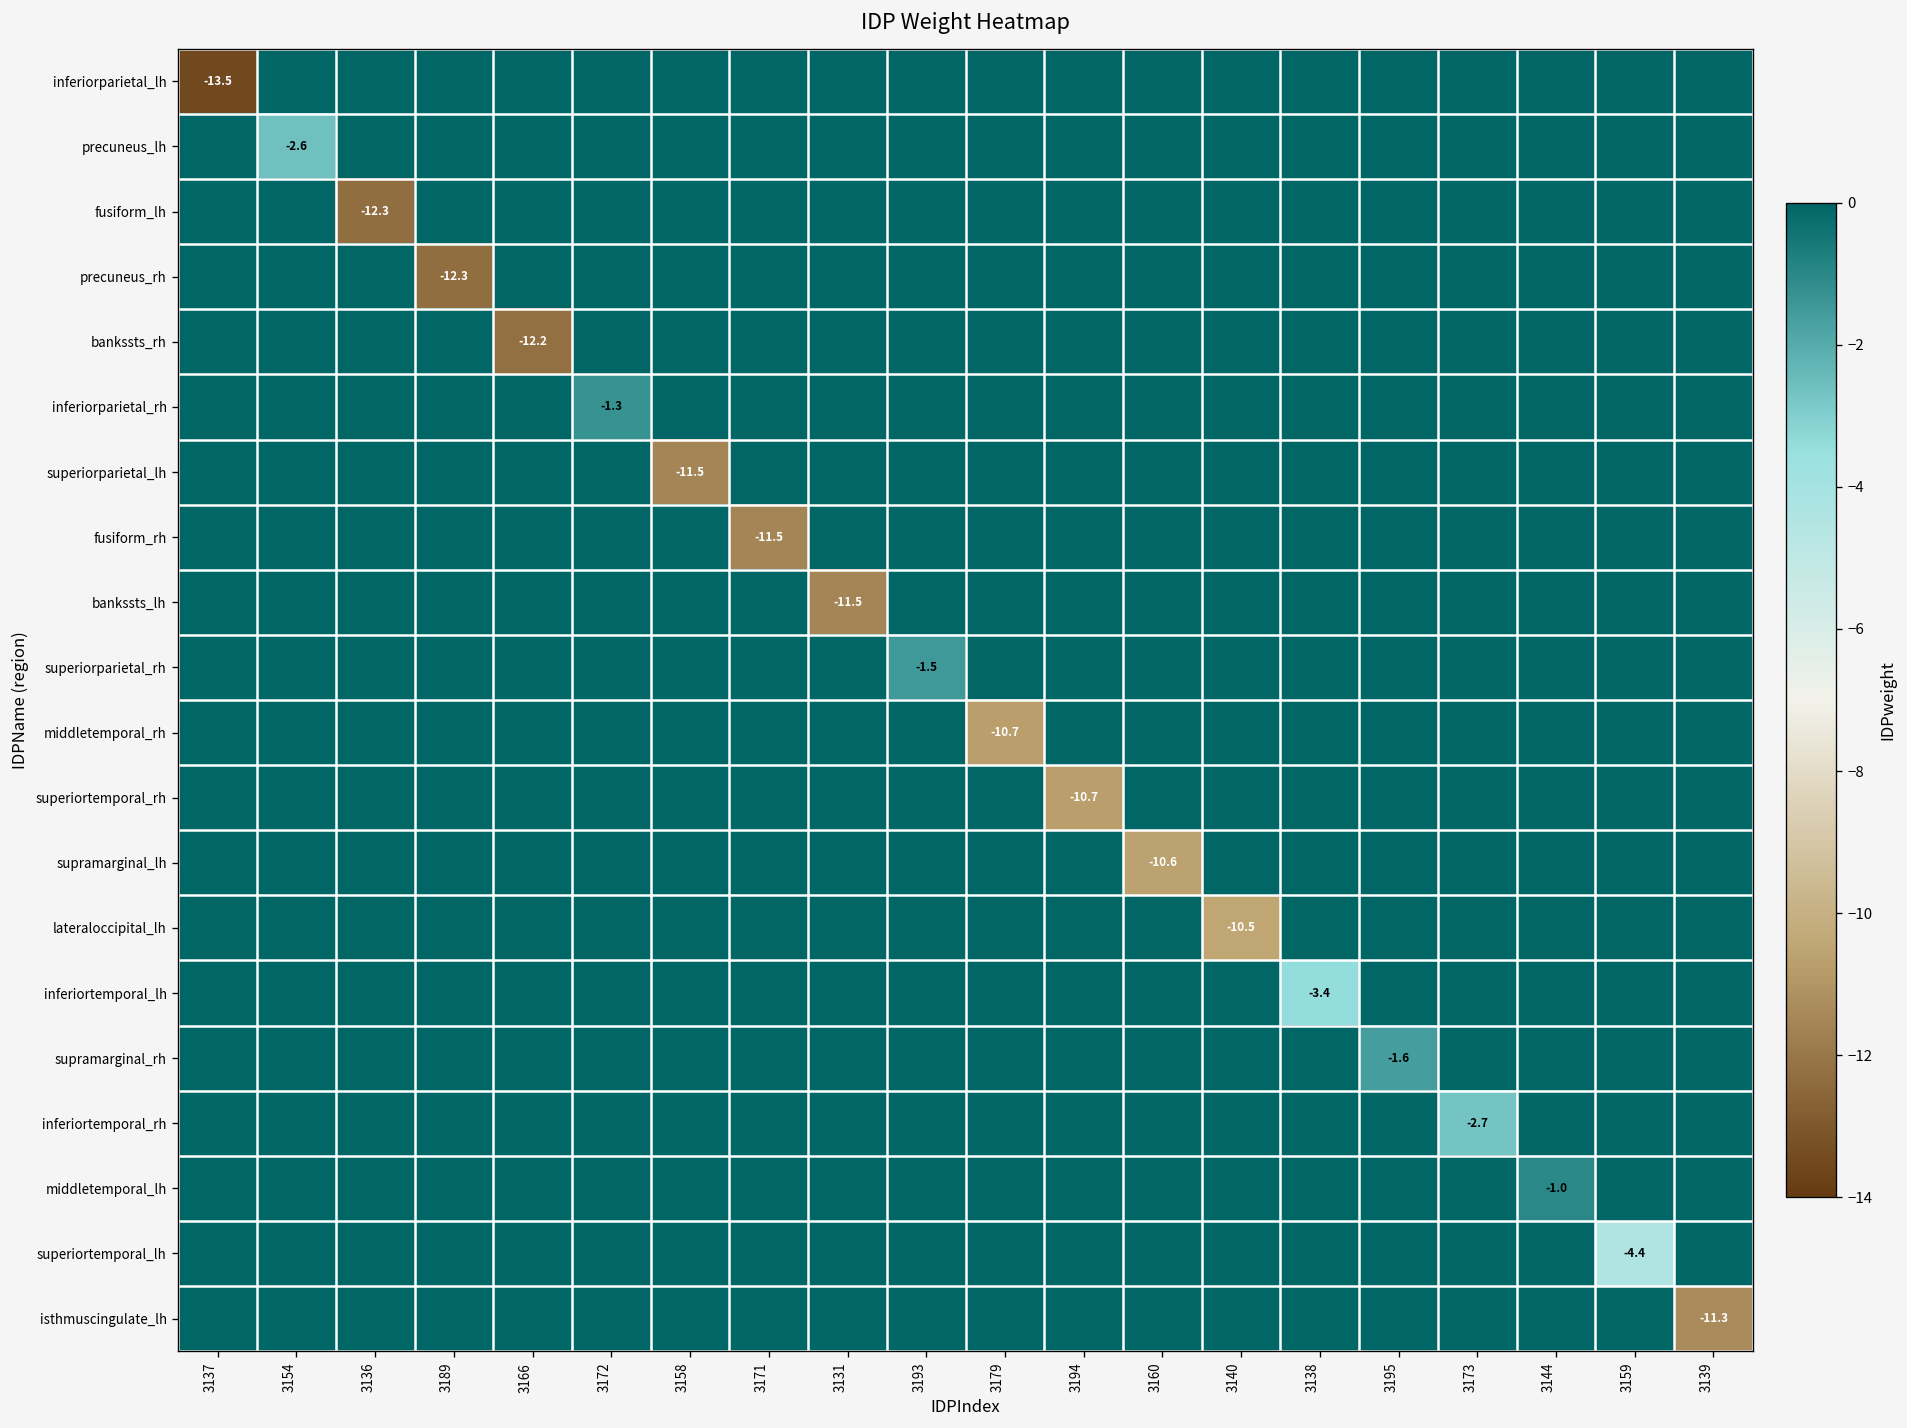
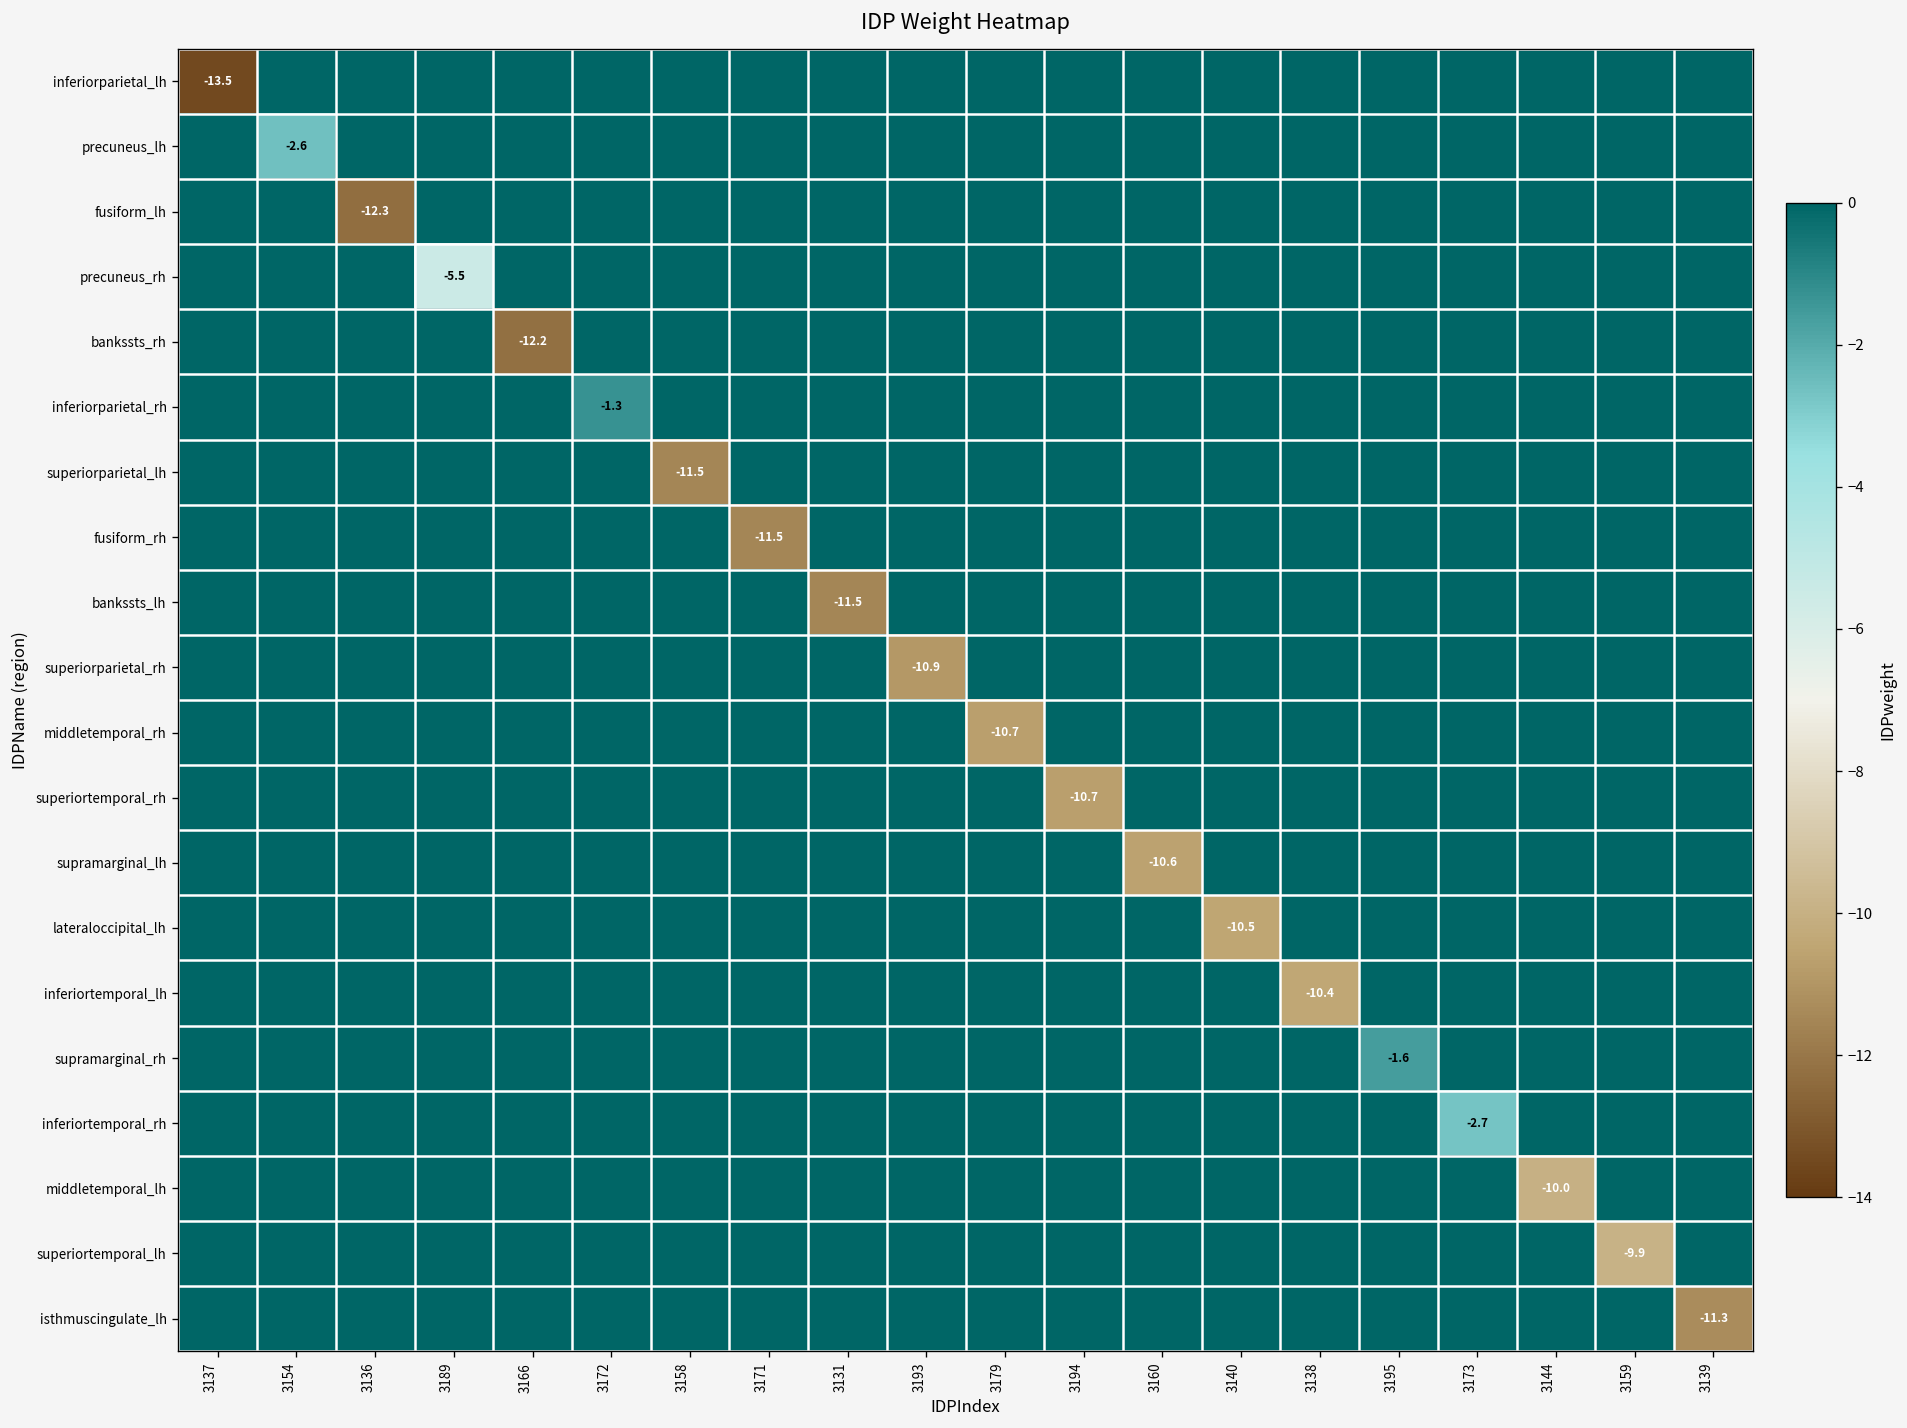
  {
    "inferiorparietal_lh": {
      "3137": -13.5
    },
    "precuneus_lh": {
      "3154": -2.6
    },
    "fusiform_lh": {
      "3136": -12.3
    },
    "precuneus_rh": {
-     "3189": -12.3
+     "3189": -5.5
    },
    "bankssts_rh": {
      "3166": -12.2
    },
    "inferiorparietal_rh": {
      "3172": -1.3
    },
    "superiorparietal_lh": {
      "3158": -11.5
    },
    "fusiform_rh": {
      "3171": -11.5
    },
    "bankssts_lh": {
      "3131": -11.5
    },
    "superiorparietal_rh": {
-     "3193": -1.5
+     "3193": -10.9
    },
    "middletemporal_rh": {
      "3179": -10.7
    },
    "superiortemporal_rh": {
      "3194": -10.7
    },
    "supramarginal_lh": {
      "3160": -10.6
    },
    "lateraloccipital_lh": {
      "3140": -10.5
    },
    "inferiortemporal_lh": {
-     "3138": -3.4
+     "3138": -10.4
    },
    "supramarginal_rh": {
      "3195": -1.6
    },
    "inferiortemporal_rh": {
      "3173": -2.7
    },
    "middletemporal_lh": {
-     "3144": -1.0
+     "3144": -10.0
    },
    "superiortemporal_lh": {
-     "3159": -4.4
+     "3159": -9.9
    },
    "isthmuscingulate_lh": {
      "3139": -11.3
    }
  }
